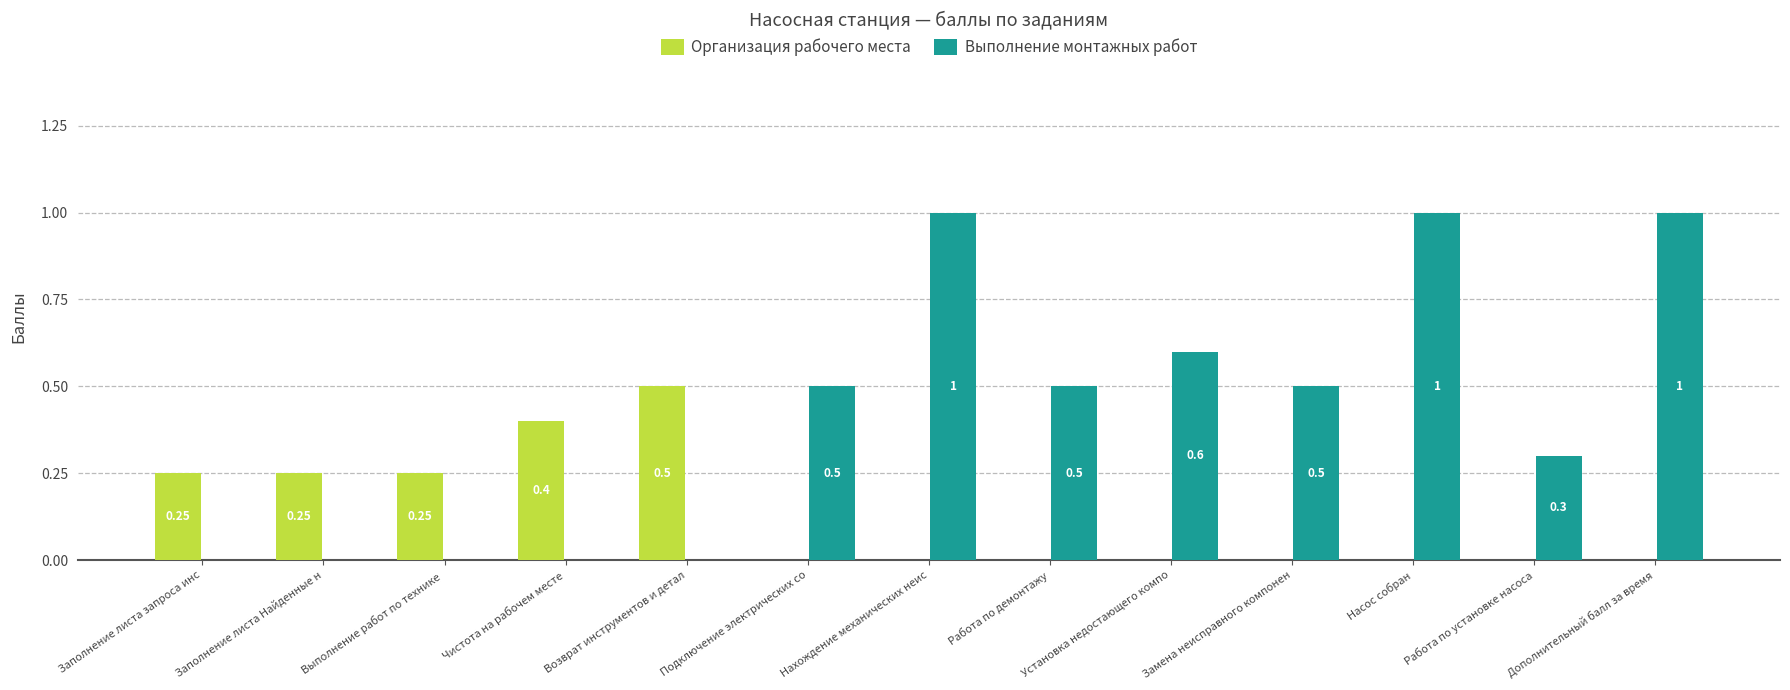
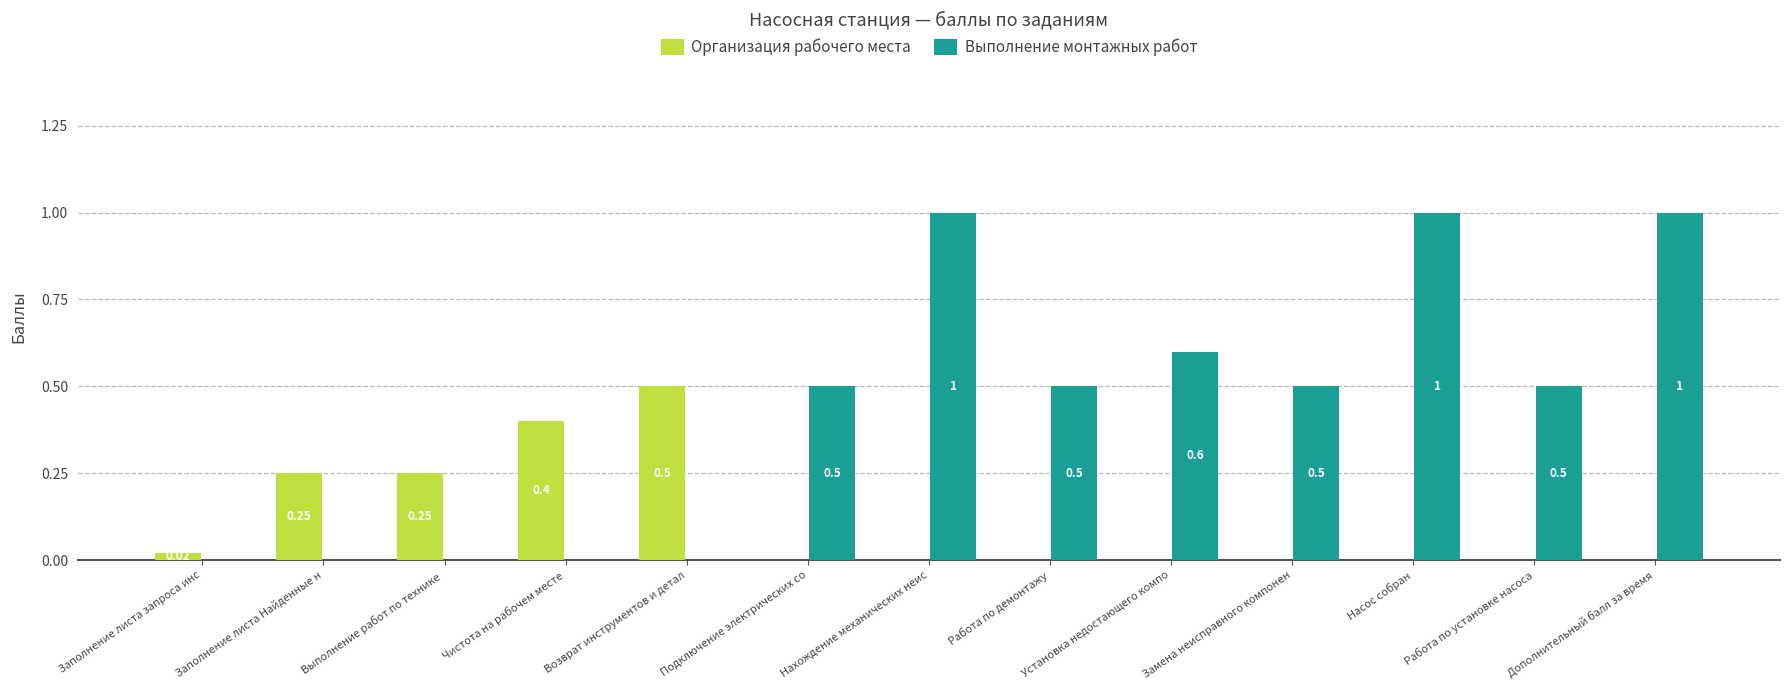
  {
    "Организация рабочего места": {
-     "Заполнение листа запроса инс": 0.25,
+     "Заполнение листа запроса инс": 0.02,
      "Подключение электрических со": 0.00,
      "Нахождение механических неис": 0.00,
      "Работа по демонтажу": 0.00,
      "Установка недостающего компо": 0.00,
      "Замена неисправного компонен": 0.00,
      "Насос собран": 0.00,
      "Работа по установке насоса": 0.00,
      "Дополнительный балл за время": 0.00
    },
    "Выполнение монтажных работ": {
      "Подключение электрических со": 0.5,
      "Нахождение механических неис": 1,
      "Работа по демонтажу": 0.5,
      "Установка недостающего компо": 0.6,
      "Замена неисправного компонен": 0.5,
      "Насос собран": 1,
-     "Работа по установке насоса": 0.3,
+     "Работа по установке насоса": 0.5,
      "Дополнительный балл за время": 1
    }
  }
